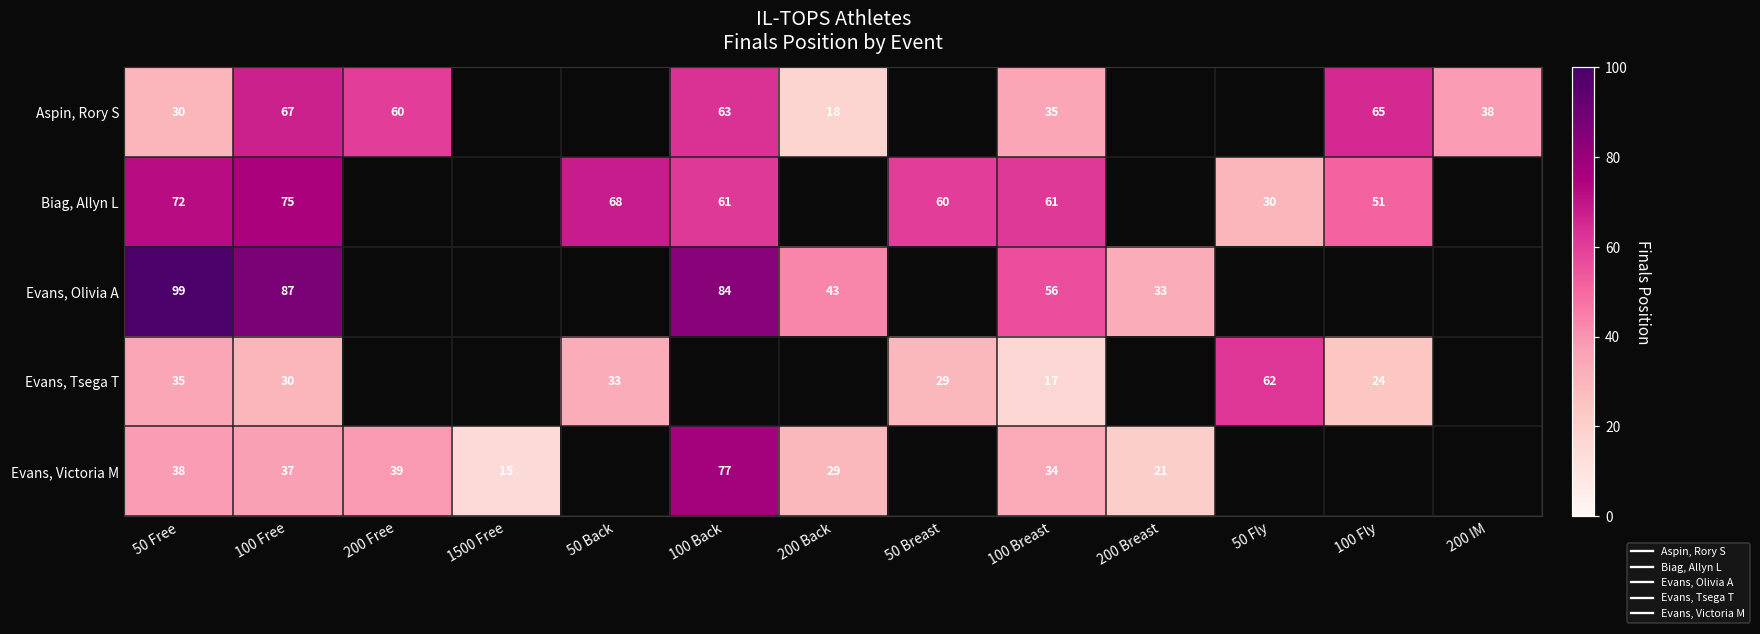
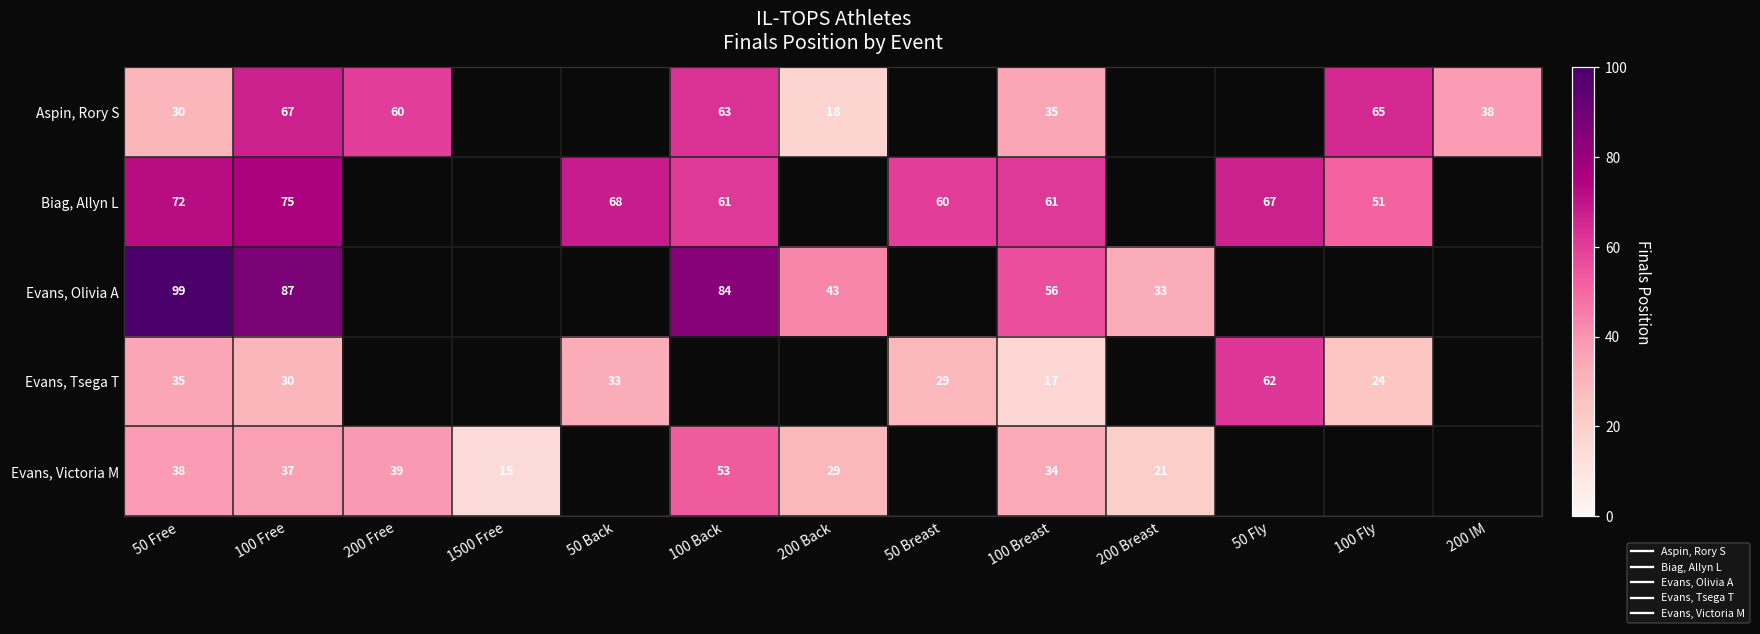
  {
    "Aspin, Rory S": {
      "50 Free": 30,
      "100 Free": 67,
      "200 Free": 60,
      "100 Back": 63,
      "100 Breast": 35,
      "100 Fly": 65,
      "200 IM": 38
    },
    "Biag, Allyn L": {
      "50 Free": 72,
      "100 Free": 75,
      "50 Back": 68,
      "100 Back": 61,
      "50 Breast": 60,
      "100 Breast": 61,
-     "50 Fly": 30,
+     "50 Fly": 67,
      "100 Fly": 51
    },
    "Evans, Olivia A": {
      "50 Free": 99,
      "100 Free": 87,
      "100 Back": 84,
      "200 Back": 43,
      "100 Breast": 56,
      "200 Breast": 33
    },
    "Evans, Tsega T": {
      "50 Free": 35,
      "100 Free": 30,
      "50 Back": 33,
      "50 Breast": 29,
      "50 Fly": 62,
      "100 Fly": 24
    },
    "Evans, Victoria M": {
      "50 Free": 38,
      "100 Free": 37,
      "200 Free": 39,
-     "100 Back": 77,
+     "100 Back": 53,
      "200 Back": 29,
      "100 Breast": 34,
      "200 Breast": 21
    }
  }
